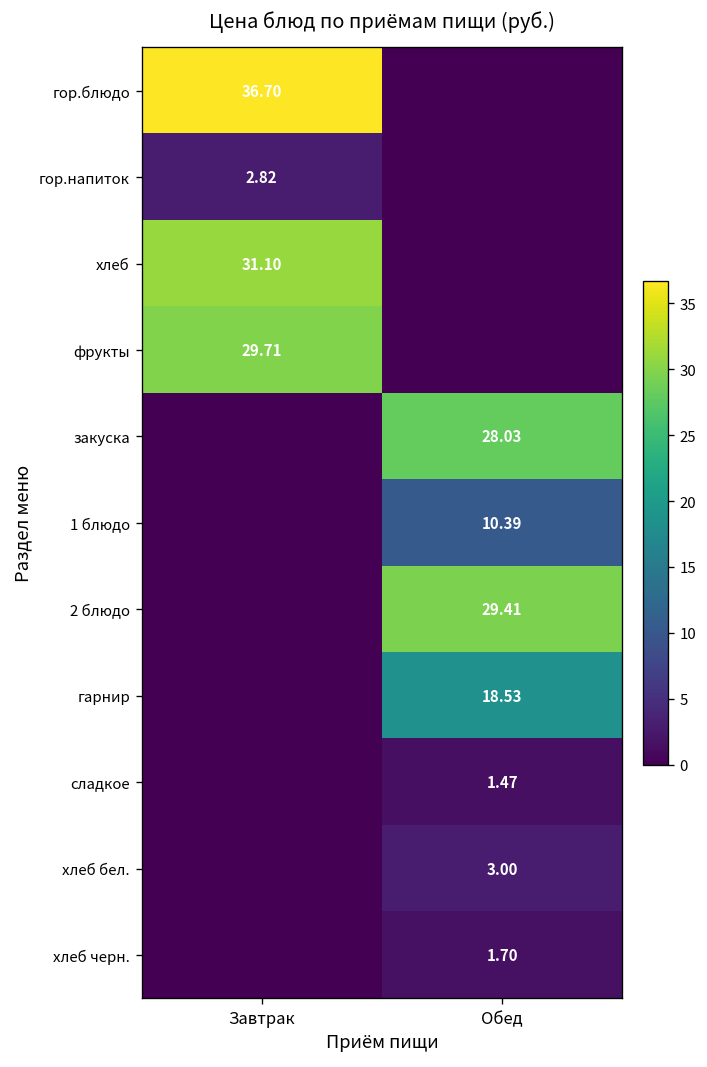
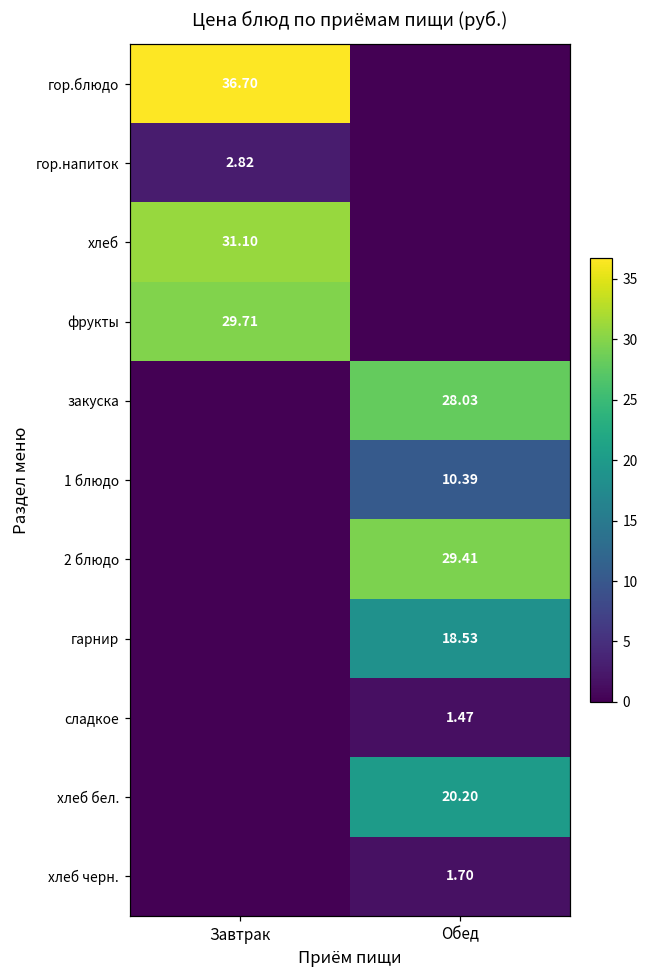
  {
    "гор.блюдо": {
      "Завтрак": 36.70
    },
    "гор.напиток": {
      "Завтрак": 2.82
    },
    "хлеб": {
      "Завтрак": 31.10
    },
    "фрукты": {
      "Завтрак": 29.71
    },
    "закуска": {
      "Обед": 28.03
    },
    "1 блюдо": {
      "Обед": 10.39
    },
    "2 блюдо": {
      "Обед": 29.41
    },
    "гарнир": {
      "Обед": 18.53
    },
    "сладкое": {
      "Обед": 1.47
    },
    "хлеб бел.": {
-     "Обед": 3.00
+     "Обед": 20.20
    },
    "хлеб черн.": {
      "Обед": 1.70
    }
  }
